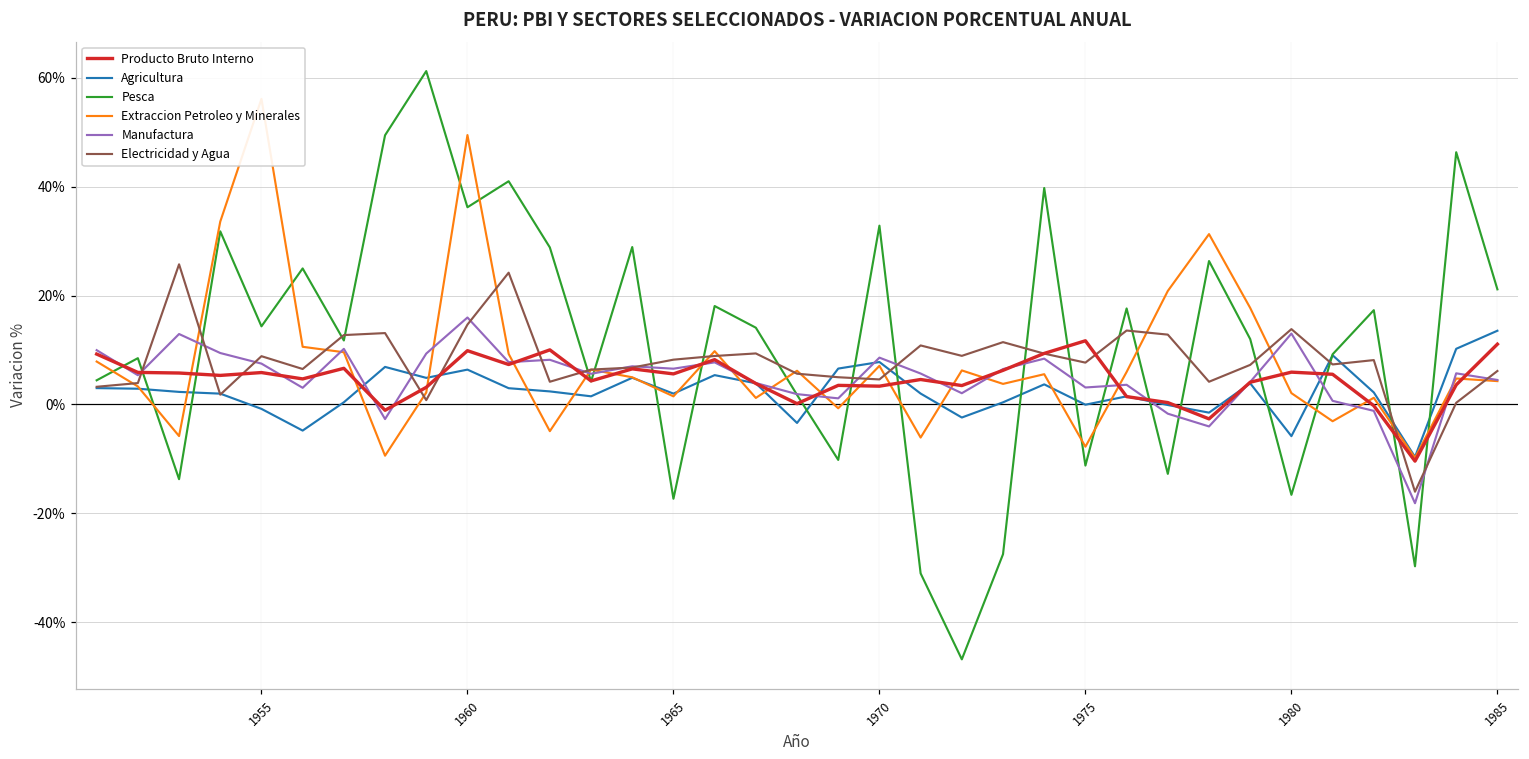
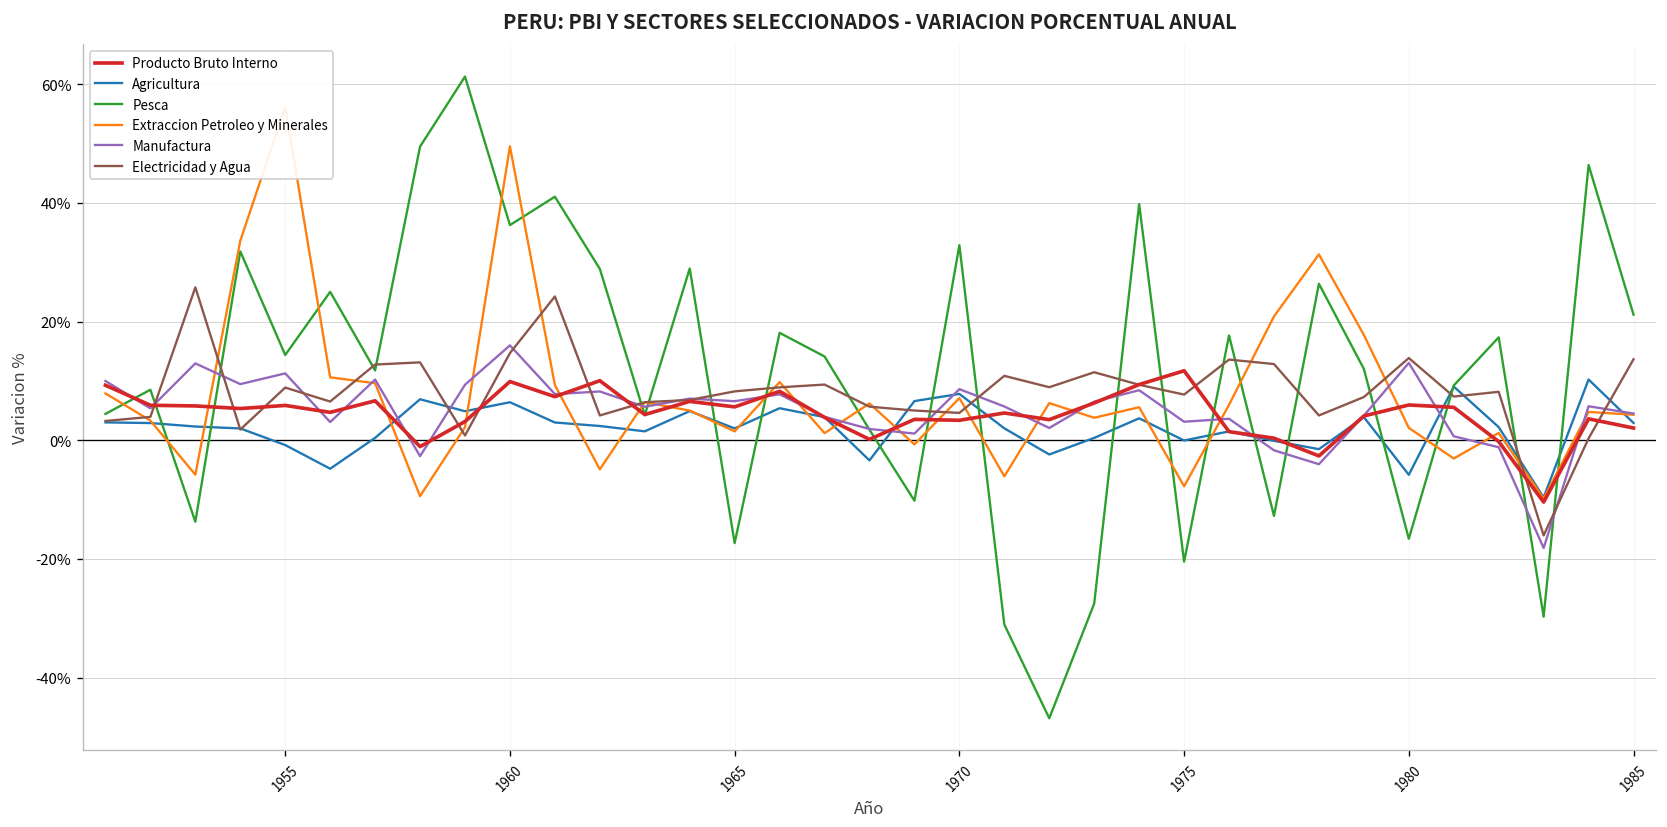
  {
    "Producto Bruto Interno": {
      "1955": "6%",
      "1960": "10%",
      "1965": "6%",
      "1970": "3%",
      "1975": "12%",
      "1980": "6%",
-     "1985": "11%"
+     "1985": "2%"
    },
    "Agricultura": {
      "1955": "-1%",
      "1960": "6%",
      "1970": "8%",
      "1975": "0%",
      "1980": "-6%",
-     "1985": "14%"
+     "1985": "3%"
    },
    "Pesca": {
      "1955": "14%",
      "1960": "36%",
      "1965": "-17%",
      "1970": "33%",
-     "1975": "-11%",
+     "1975": "-20%",
      "1980": "-17%",
      "1985": "21%"
    },
    "Extraccion Petroleo y Minerales": {
      "1960": "50%",
      "1970": "7%",
      "1975": "-8%",
      "1980": "2%"
    },
    "Manufactura": {
-     "1955": "8%",
+     "1955": "11%",
      "1960": "16%",
      "1965": "7%",
      "1970": "9%",
      "1975": "3%",
      "1980": "13%"
    },
    "Electricidad y Agua": {
      "1955": "9%",
      "1960": "15%",
      "1965": "8%",
      "1970": "5%",
      "1975": "8%",
      "1980": "14%",
-     "1985": "6%"
+     "1985": "14%"
    }
  }
